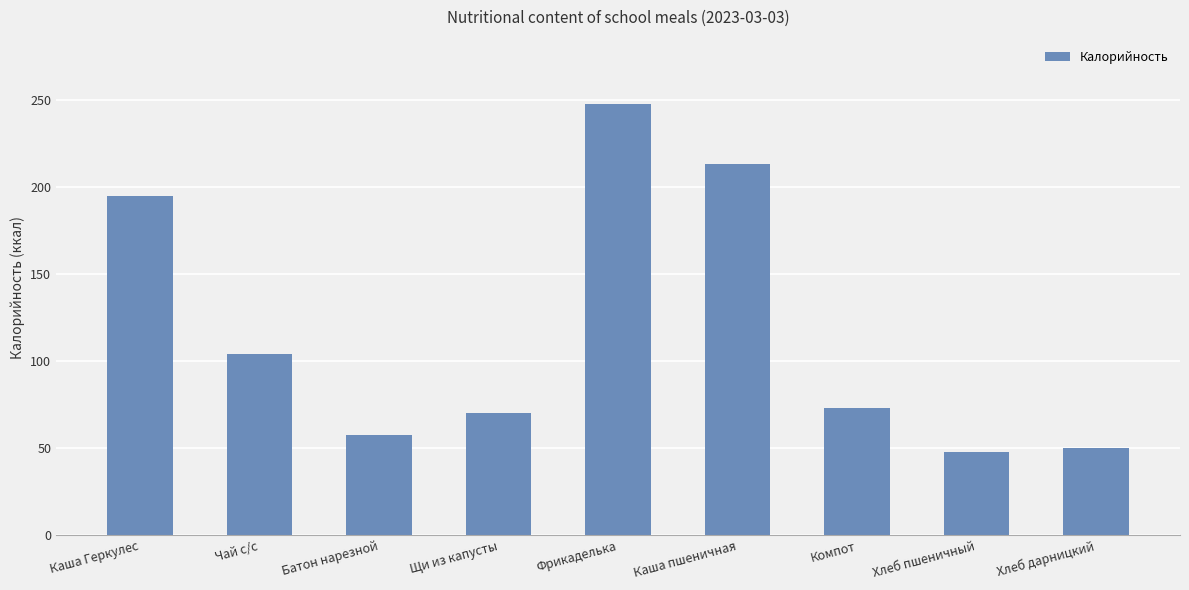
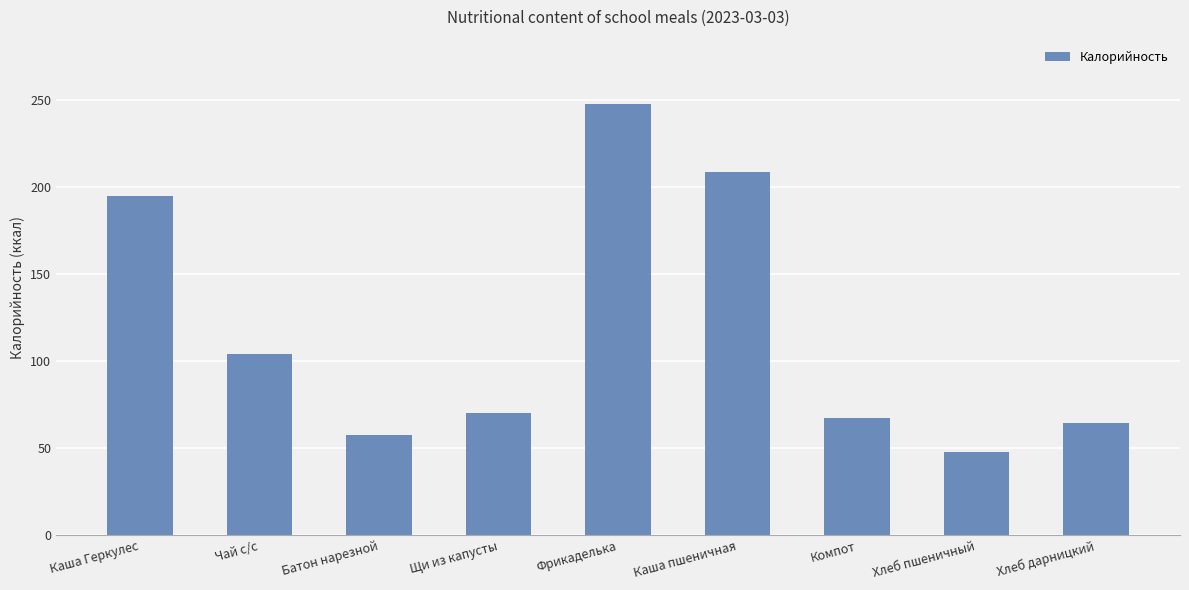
  {
    "Каша Геркулес": 195,
    "Чай с/с": 104,
    "Батон нарезной": 58,
    "Щи из капусты": 70,
    "Фрикаделька": 247,
-   "Каша пшеничная": 213,
-   "Компот": 73,
+   "Каша пшеничная": 208,
+   "Компот": 67,
    "Хлеб пшеничный": 48,
-   "Хлеб дарницкий": 50
+   "Хлеб дарницкий": 64
  }
